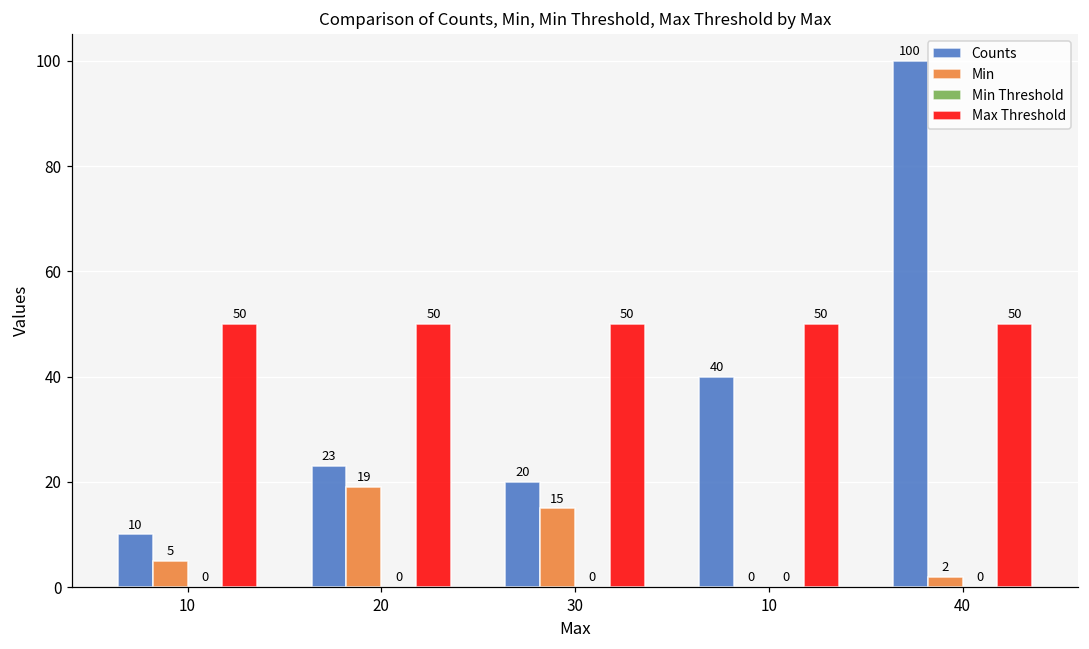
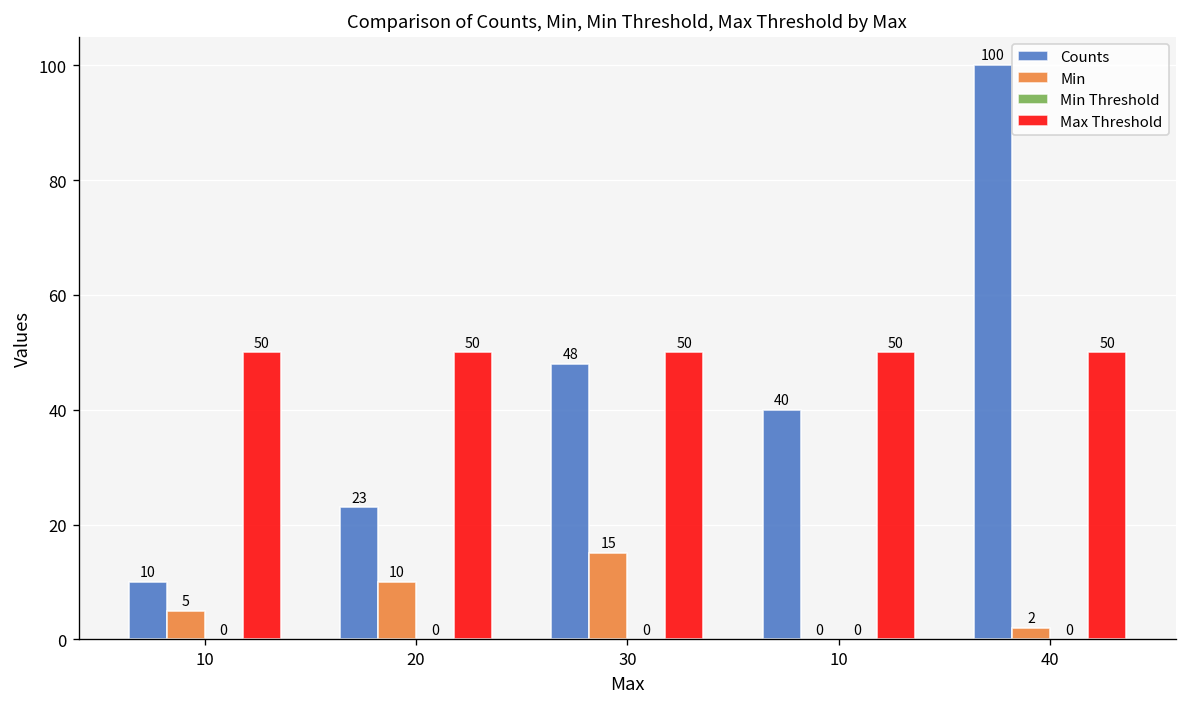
  {
    "Counts": {
      "20": 23,
-     "30": 20,
+     "30": 48,
      "40": 100
    },
    "Min": {
-     "20": 19,
+     "20": 10,
      "30": 15,
      "40": 2
    },
    "Min Threshold": {
      "20": 0,
      "30": 0,
      "40": 0
    },
    "Max Threshold": {
      "20": 50,
      "30": 50,
      "40": 50
    }
  }
